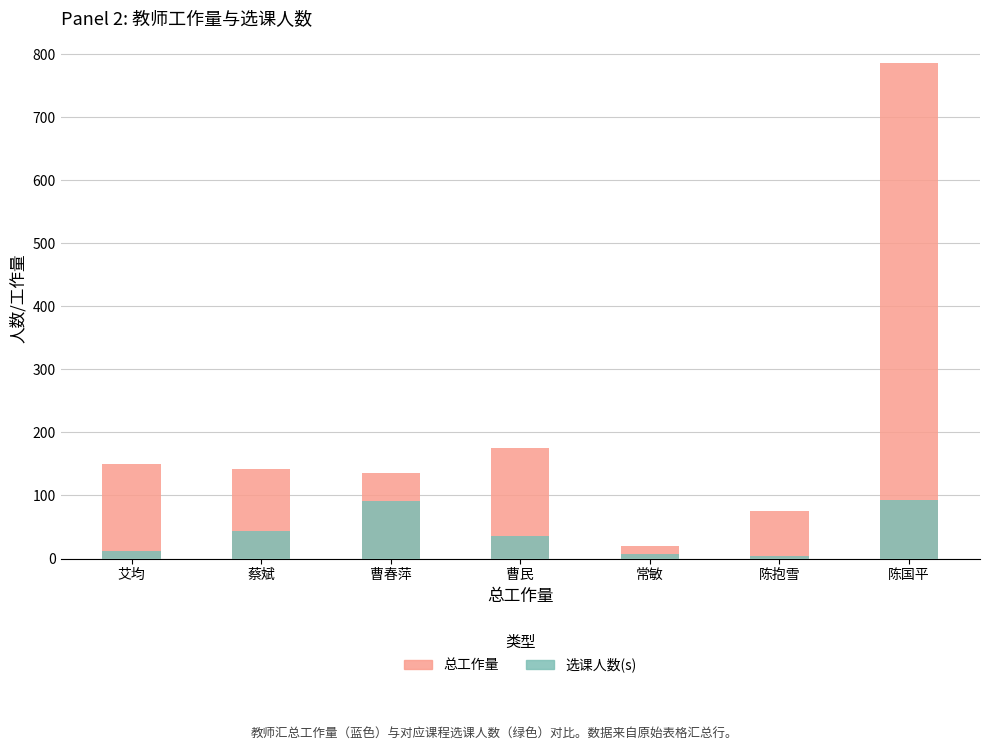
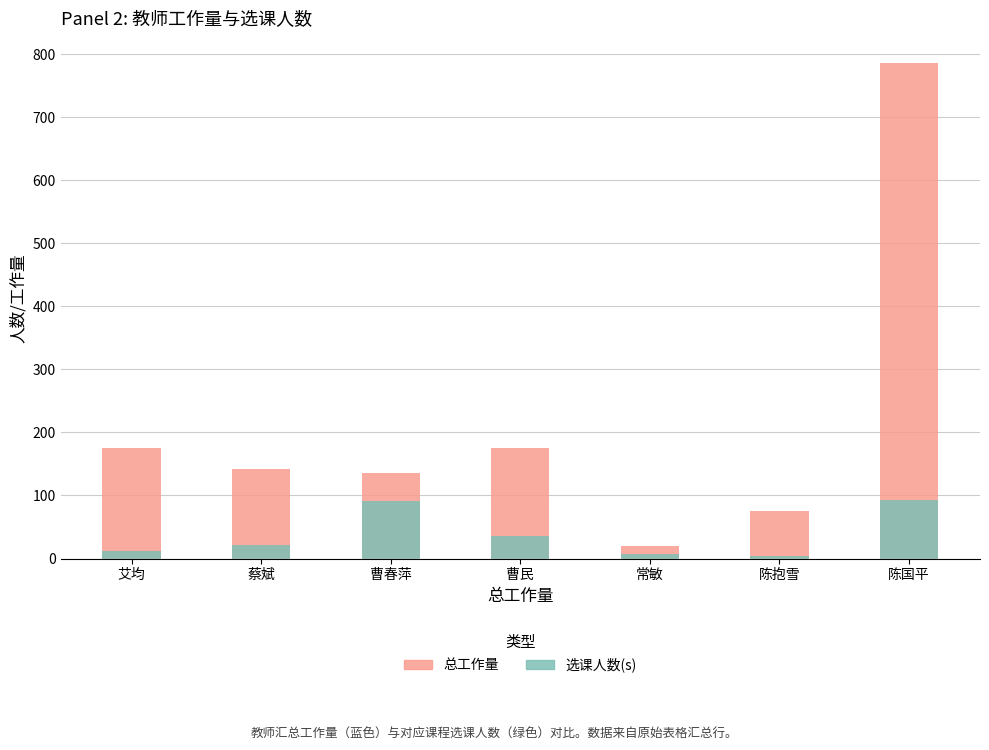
  {
    "总工作量": {
-     "艾均": 150,
+     "艾均": 180,
      "蔡斌": 140,
      "曹春萍": 140,
      "曹民": 180,
      "常敏": 20,
      "陈抱雪": 80,
      "陈国平": 790
    },
    "选课人数(s)": {
-     "蔡斌": 40
+     "蔡斌": 20
    }
  }
